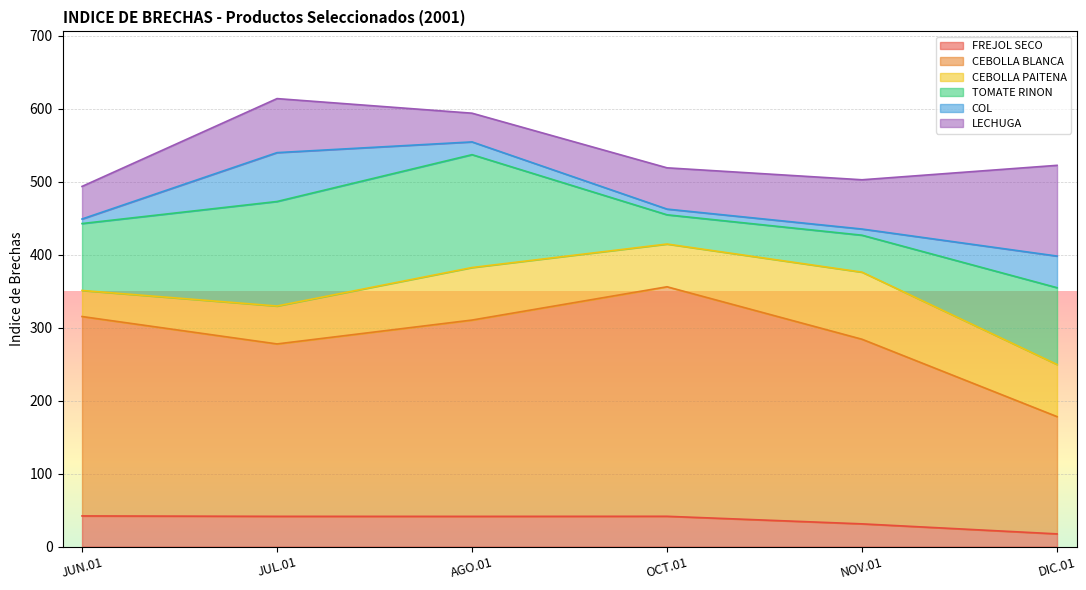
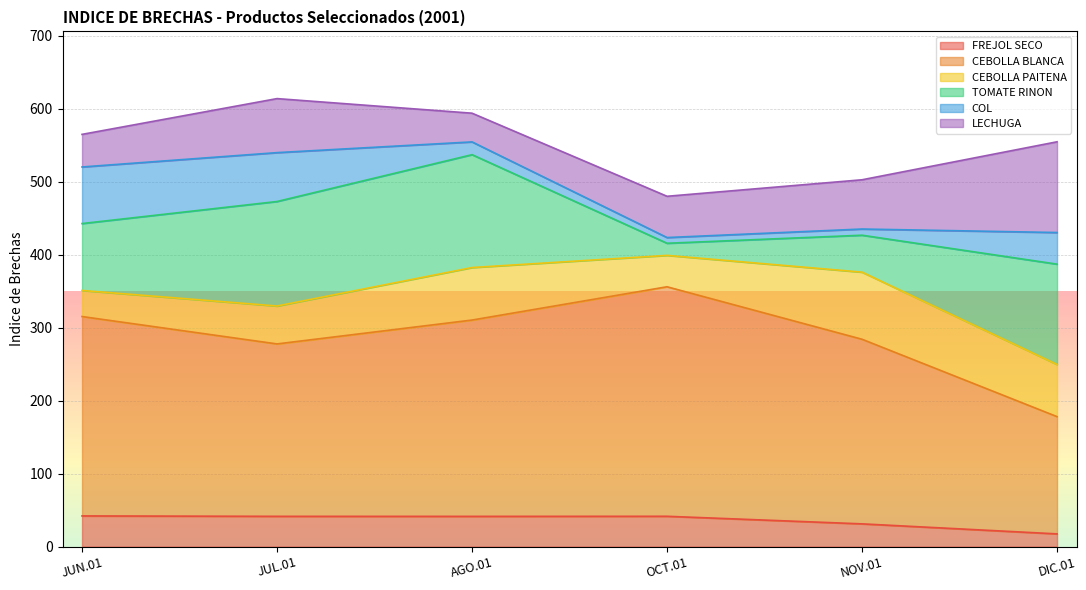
  {
    "CEBOLLA PAITENA": {
      "JUN.01": 40,
      "JUL.01": 50,
      "AGO.01": 70,
-     "OCT.01": 60,
+     "OCT.01": 40,
      "NOV.01": 90,
      "DIC.01": 70
    },
    "TOMATE RINON": {
      "JUN.01": 90,
      "JUL.01": 140,
      "AGO.01": 150,
-     "OCT.01": 40,
+     "OCT.01": 20,
      "NOV.01": 50,
-     "DIC.01": 110
+     "DIC.01": 140
    },
    "COL": {
-     "JUN.01": 10,
+     "JUN.01": 80,
      "JUL.01": 70,
      "AGO.01": 20,
      "OCT.01": 10,
      "NOV.01": 10,
      "DIC.01": 40
    },
    "LECHUGA": {
      "JUN.01": 40,
      "JUL.01": 70,
      "AGO.01": 40,
      "OCT.01": 60,
      "NOV.01": 70,
      "DIC.01": 120
    }
  }
